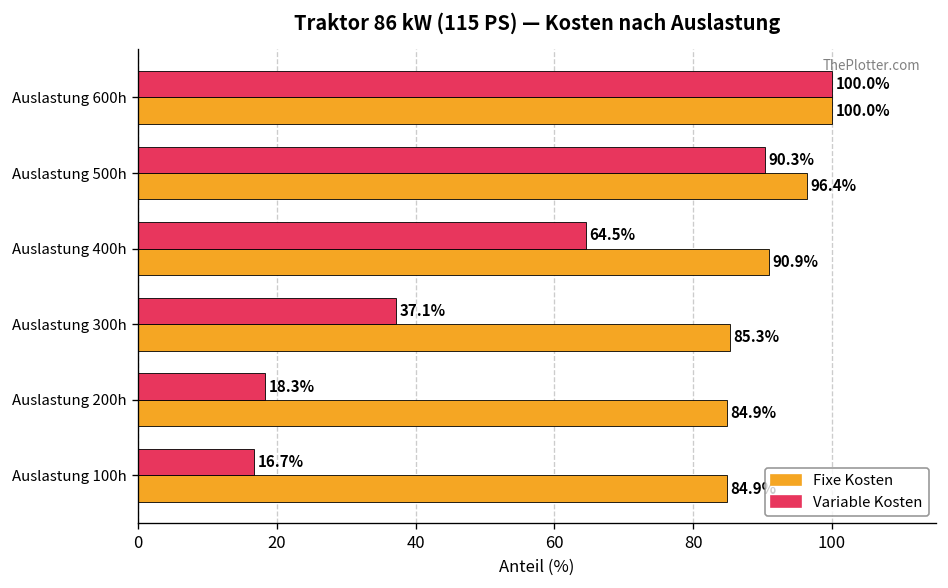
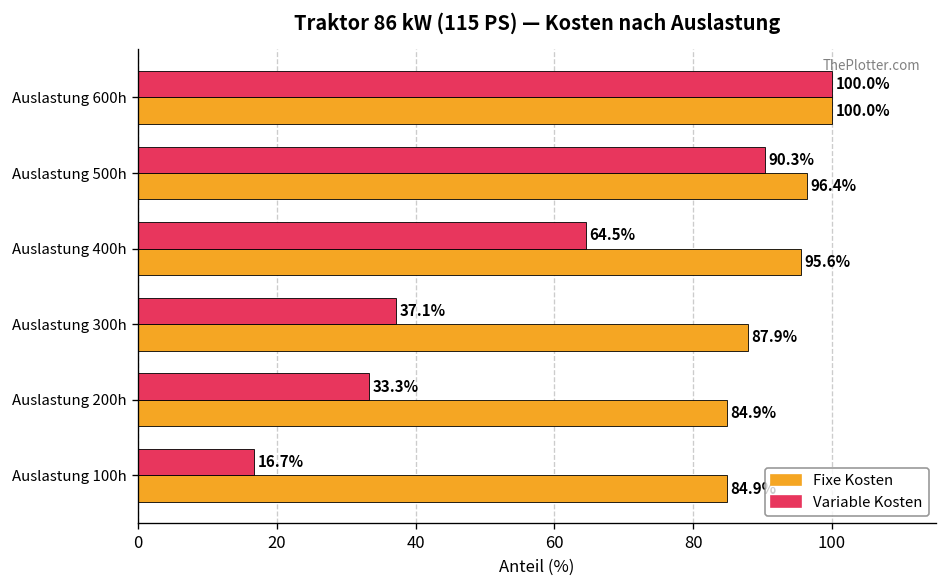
  {
    "Fixe Kosten": {
      "Auslastung 600h": "100.0%",
      "Auslastung 500h": "96.4%",
-     "Auslastung 400h": "90.9%",
-     "Auslastung 300h": "85.3%",
+     "Auslastung 400h": "95.6%",
+     "Auslastung 300h": "87.9%",
      "Auslastung 200h": "84.9%"
    },
    "Variable Kosten": {
      "Auslastung 600h": "100.0%",
      "Auslastung 500h": "90.3%",
      "Auslastung 400h": "64.5%",
      "Auslastung 300h": "37.1%",
-     "Auslastung 200h": "18.3%",
+     "Auslastung 200h": "33.3%",
      "Auslastung 100h": "16.7%"
    }
  }
